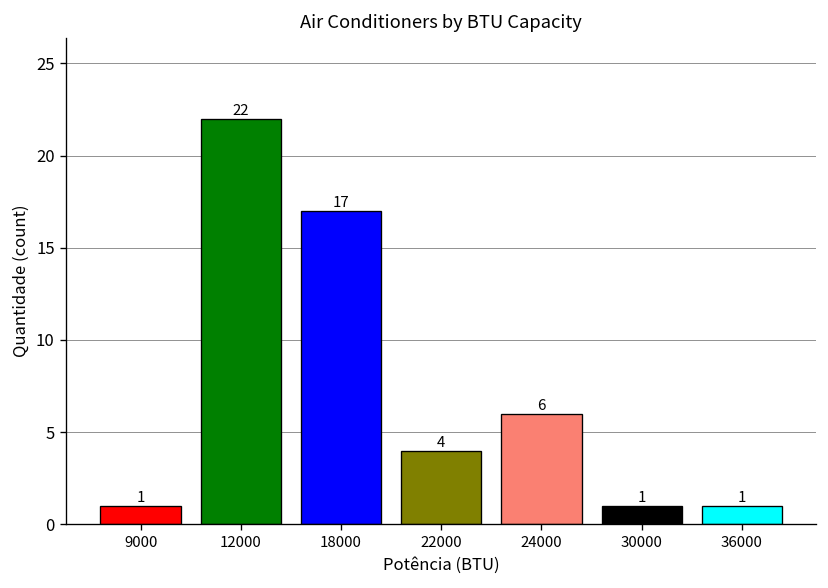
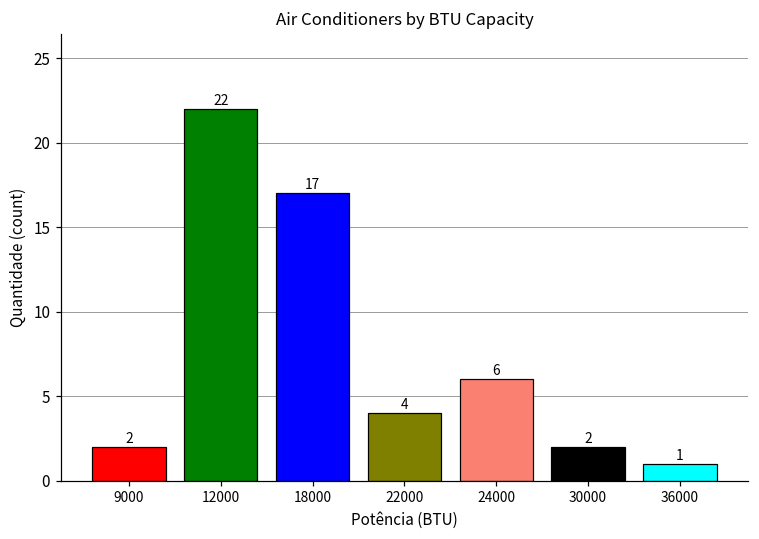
  {
-   "9000": 1,
+   "9000": 2,
    "12000": 22,
    "18000": 17,
    "22000": 4,
    "24000": 6,
-   "30000": 1,
+   "30000": 2,
    "36000": 1
  }
